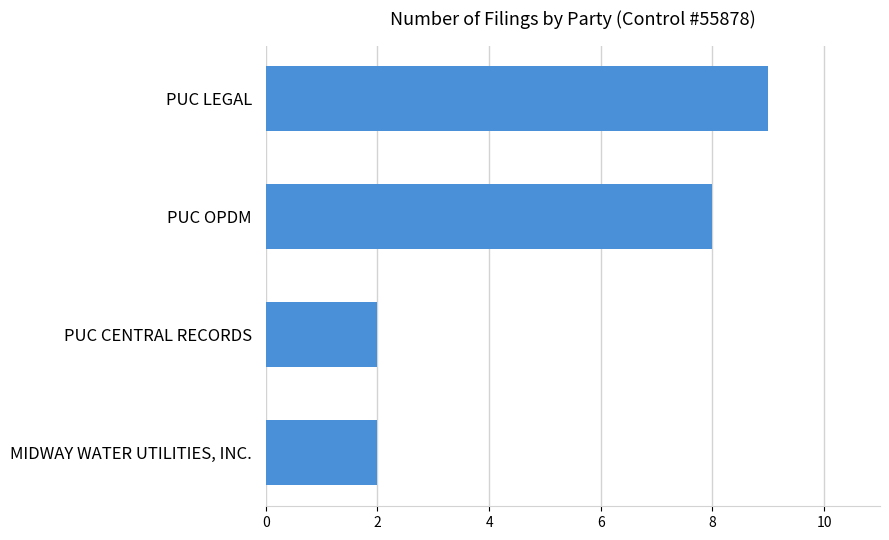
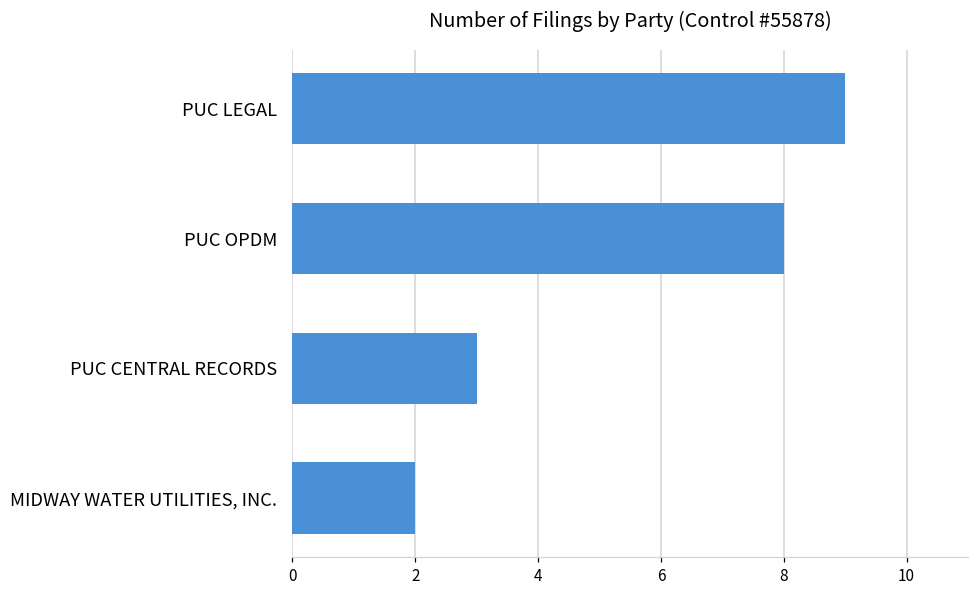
  {
    "PUC LEGAL": 9,
    "PUC OPDM": 8,
-   "PUC CENTRAL RECORDS": 2,
+   "PUC CENTRAL RECORDS": 3,
    "MIDWAY WATER UTILITIES, INC.": 2
  }
